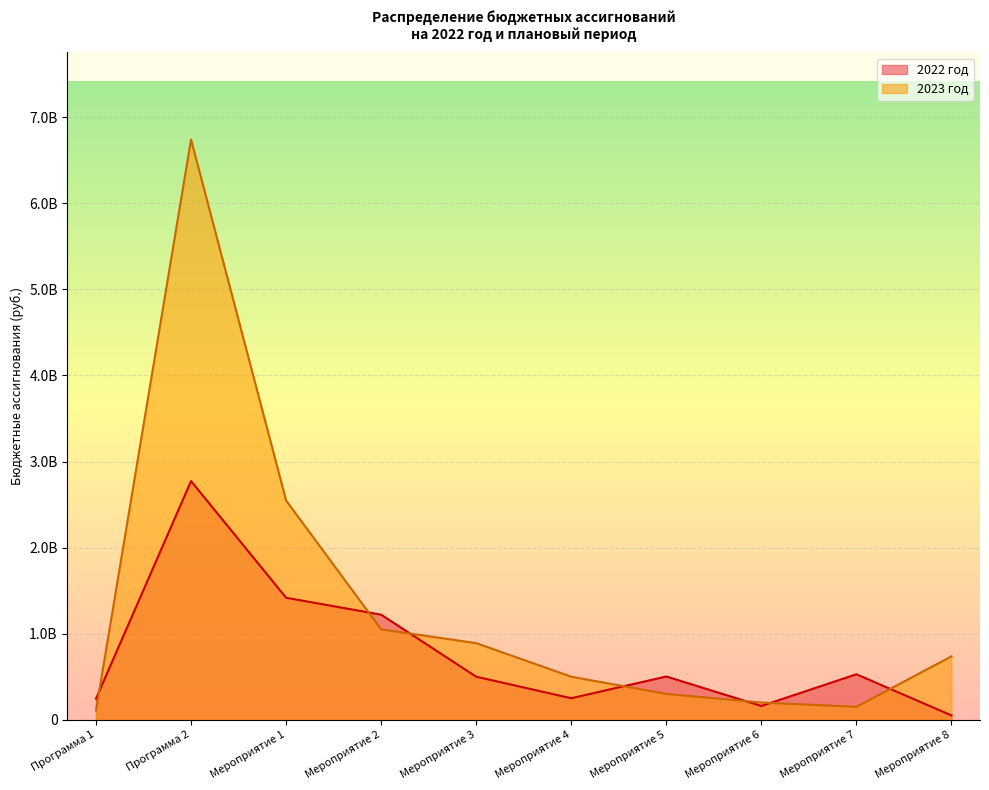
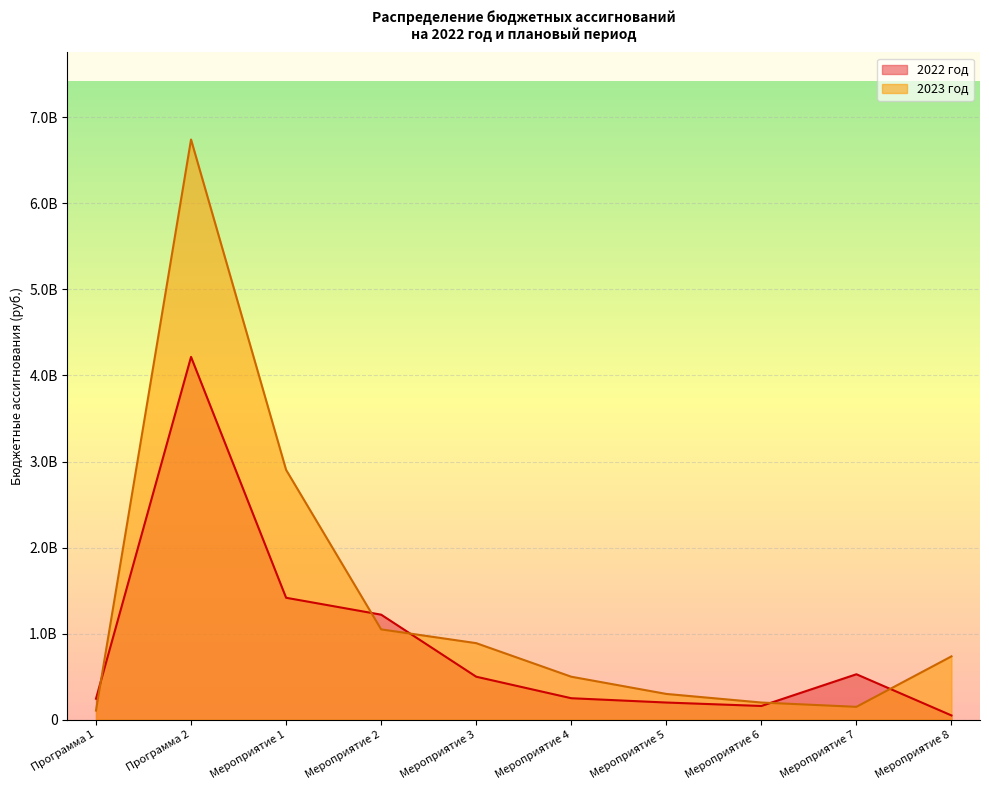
  {
    "2022 год": {
      "Программа 1": 200000000,
-     "Программа 2": 2800000000,
+     "Программа 2": 4200000000,
      "Мероприятие 1": 1400000000,
      "Мероприятие 2": 1200000000,
      "Мероприятие 3": 500000000,
      "Мероприятие 4": 300000000,
-     "Мероприятие 5": 500000000,
+     "Мероприятие 5": 200000000,
      "Мероприятие 6": 200000000,
      "Мероприятие 7": 500000000,
      "Мероприятие 8": 100000000
    },
    "2023 год": {
      "Программа 1": 100000000,
      "Программа 2": 6700000000,
-     "Мероприятие 1": 2500000000,
+     "Мероприятие 1": 2900000000,
      "Мероприятие 2": 1100000000,
      "Мероприятие 3": 900000000,
      "Мероприятие 4": 500000000,
      "Мероприятие 5": 300000000,
      "Мероприятие 6": 200000000,
      "Мероприятие 7": 200000000,
      "Мероприятие 8": 700000000
    }
  }
